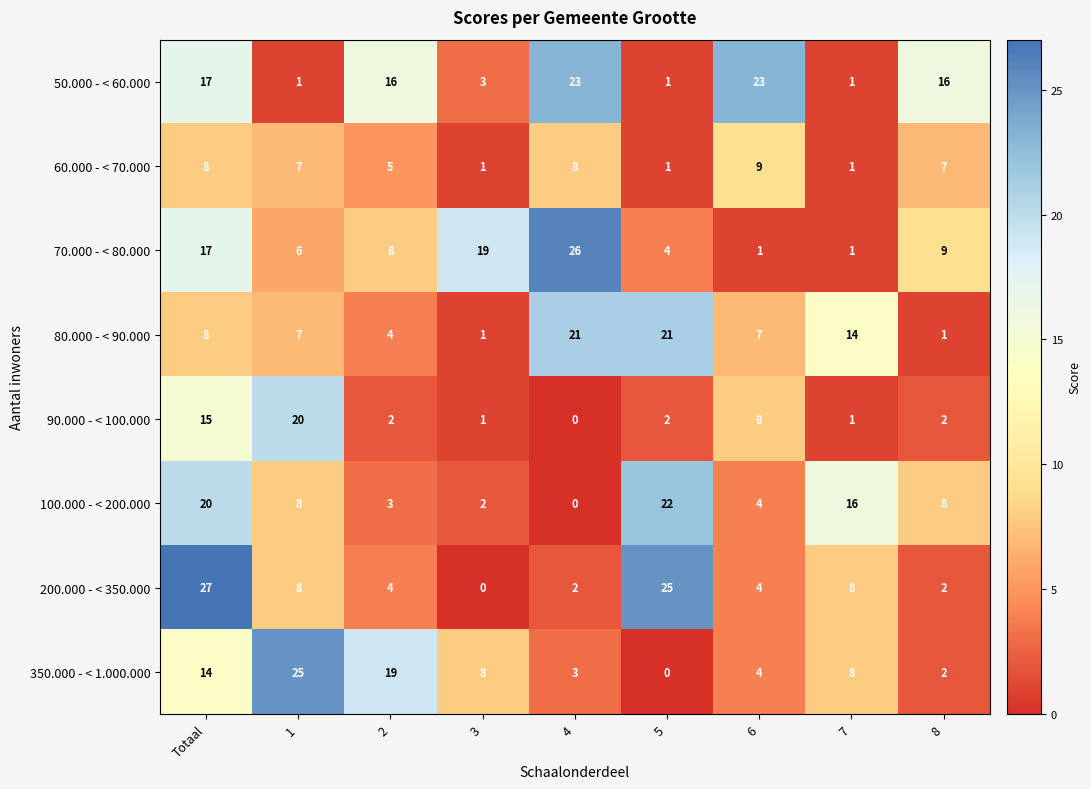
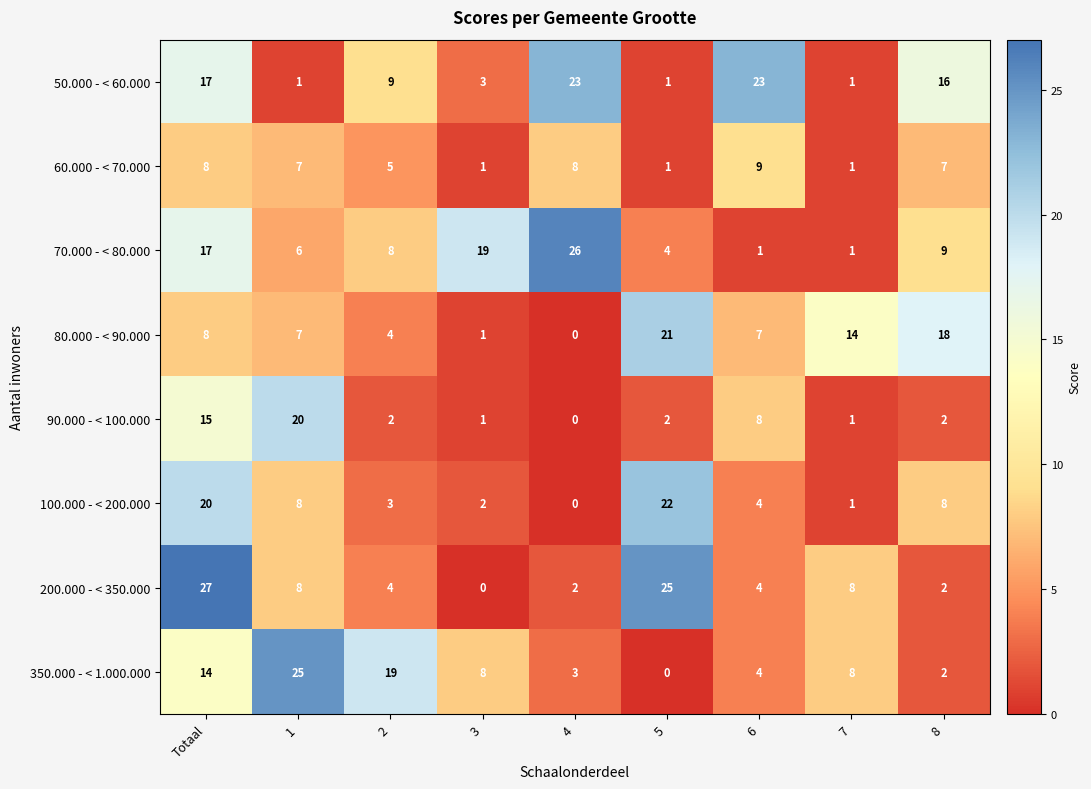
  {
    "50.000 - < 60.000": {
      "Totaal": 17,
      "1": 1,
-     "2": 16,
+     "2": 9,
      "3": 3,
      "4": 23,
      "5": 1,
      "6": 23,
      "7": 1,
      "8": 16
    },
    "60.000 - < 70.000": {
      "Totaal": 8,
      "1": 7,
      "2": 5,
      "3": 1,
      "4": 8,
      "5": 1,
      "6": 9,
      "7": 1,
      "8": 7
    },
    "70.000 - < 80.000": {
      "Totaal": 17,
      "1": 6,
      "2": 8,
      "3": 19,
      "4": 26,
      "5": 4,
      "6": 1,
      "7": 1,
      "8": 9
    },
    "80.000 - < 90.000": {
      "Totaal": 8,
      "1": 7,
      "2": 4,
      "3": 1,
-     "4": 21,
+     "4": 0,
      "5": 21,
      "6": 7,
      "7": 14,
-     "8": 1
+     "8": 18
    },
    "90.000 - < 100.000": {
      "Totaal": 15,
      "1": 20,
      "2": 2,
      "3": 1,
      "4": 0,
      "5": 2,
      "6": 8,
      "7": 1,
      "8": 2
    },
    "100.000 - < 200.000": {
      "Totaal": 20,
      "1": 8,
      "2": 3,
      "3": 2,
      "4": 0,
      "5": 22,
      "6": 4,
-     "7": 16,
+     "7": 1,
      "8": 8
    },
    "200.000 - < 350.000": {
      "Totaal": 27,
      "1": 8,
      "2": 4,
      "3": 0,
      "4": 2,
      "5": 25,
      "6": 4,
      "7": 8,
      "8": 2
    },
    "350.000 - < 1.000.000": {
      "Totaal": 14,
      "1": 25,
      "2": 19,
      "3": 8,
      "4": 3,
      "5": 0,
      "6": 4,
      "7": 8,
      "8": 2
    }
  }
